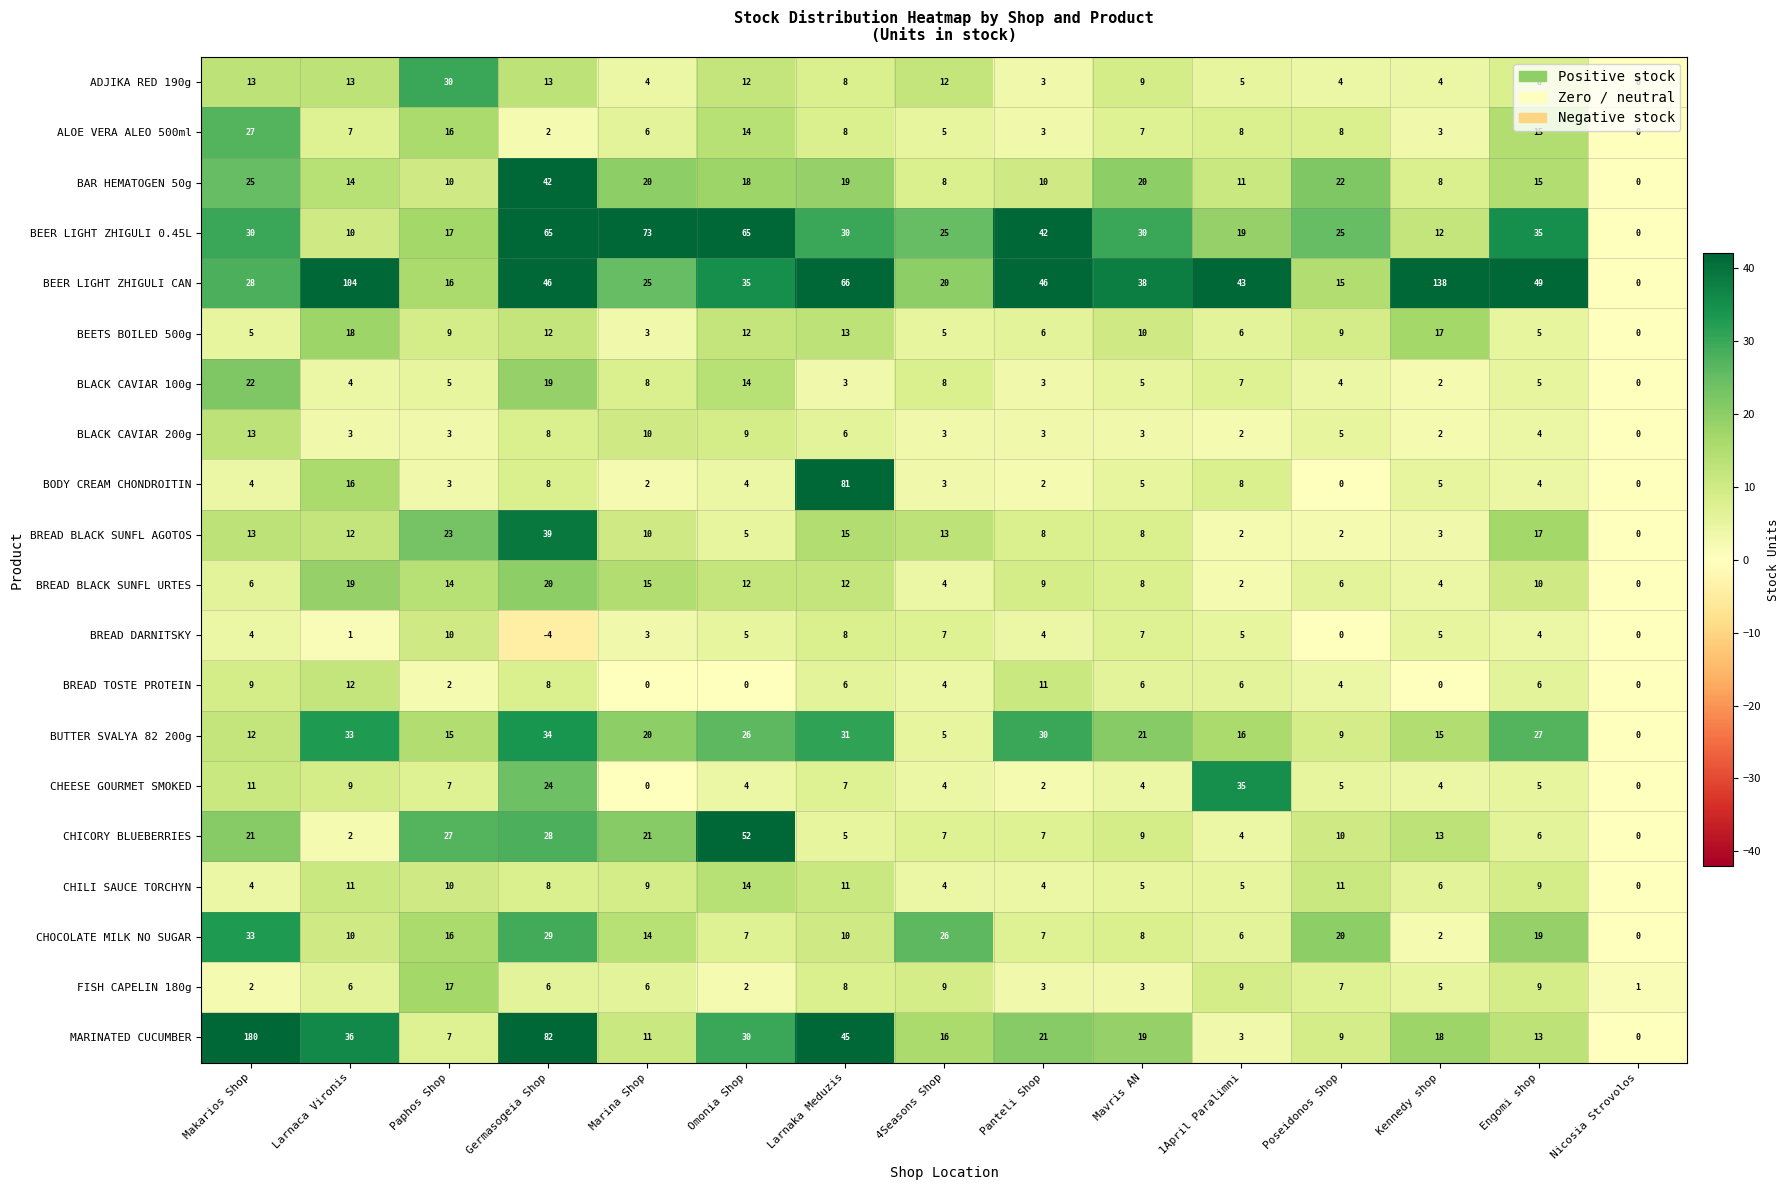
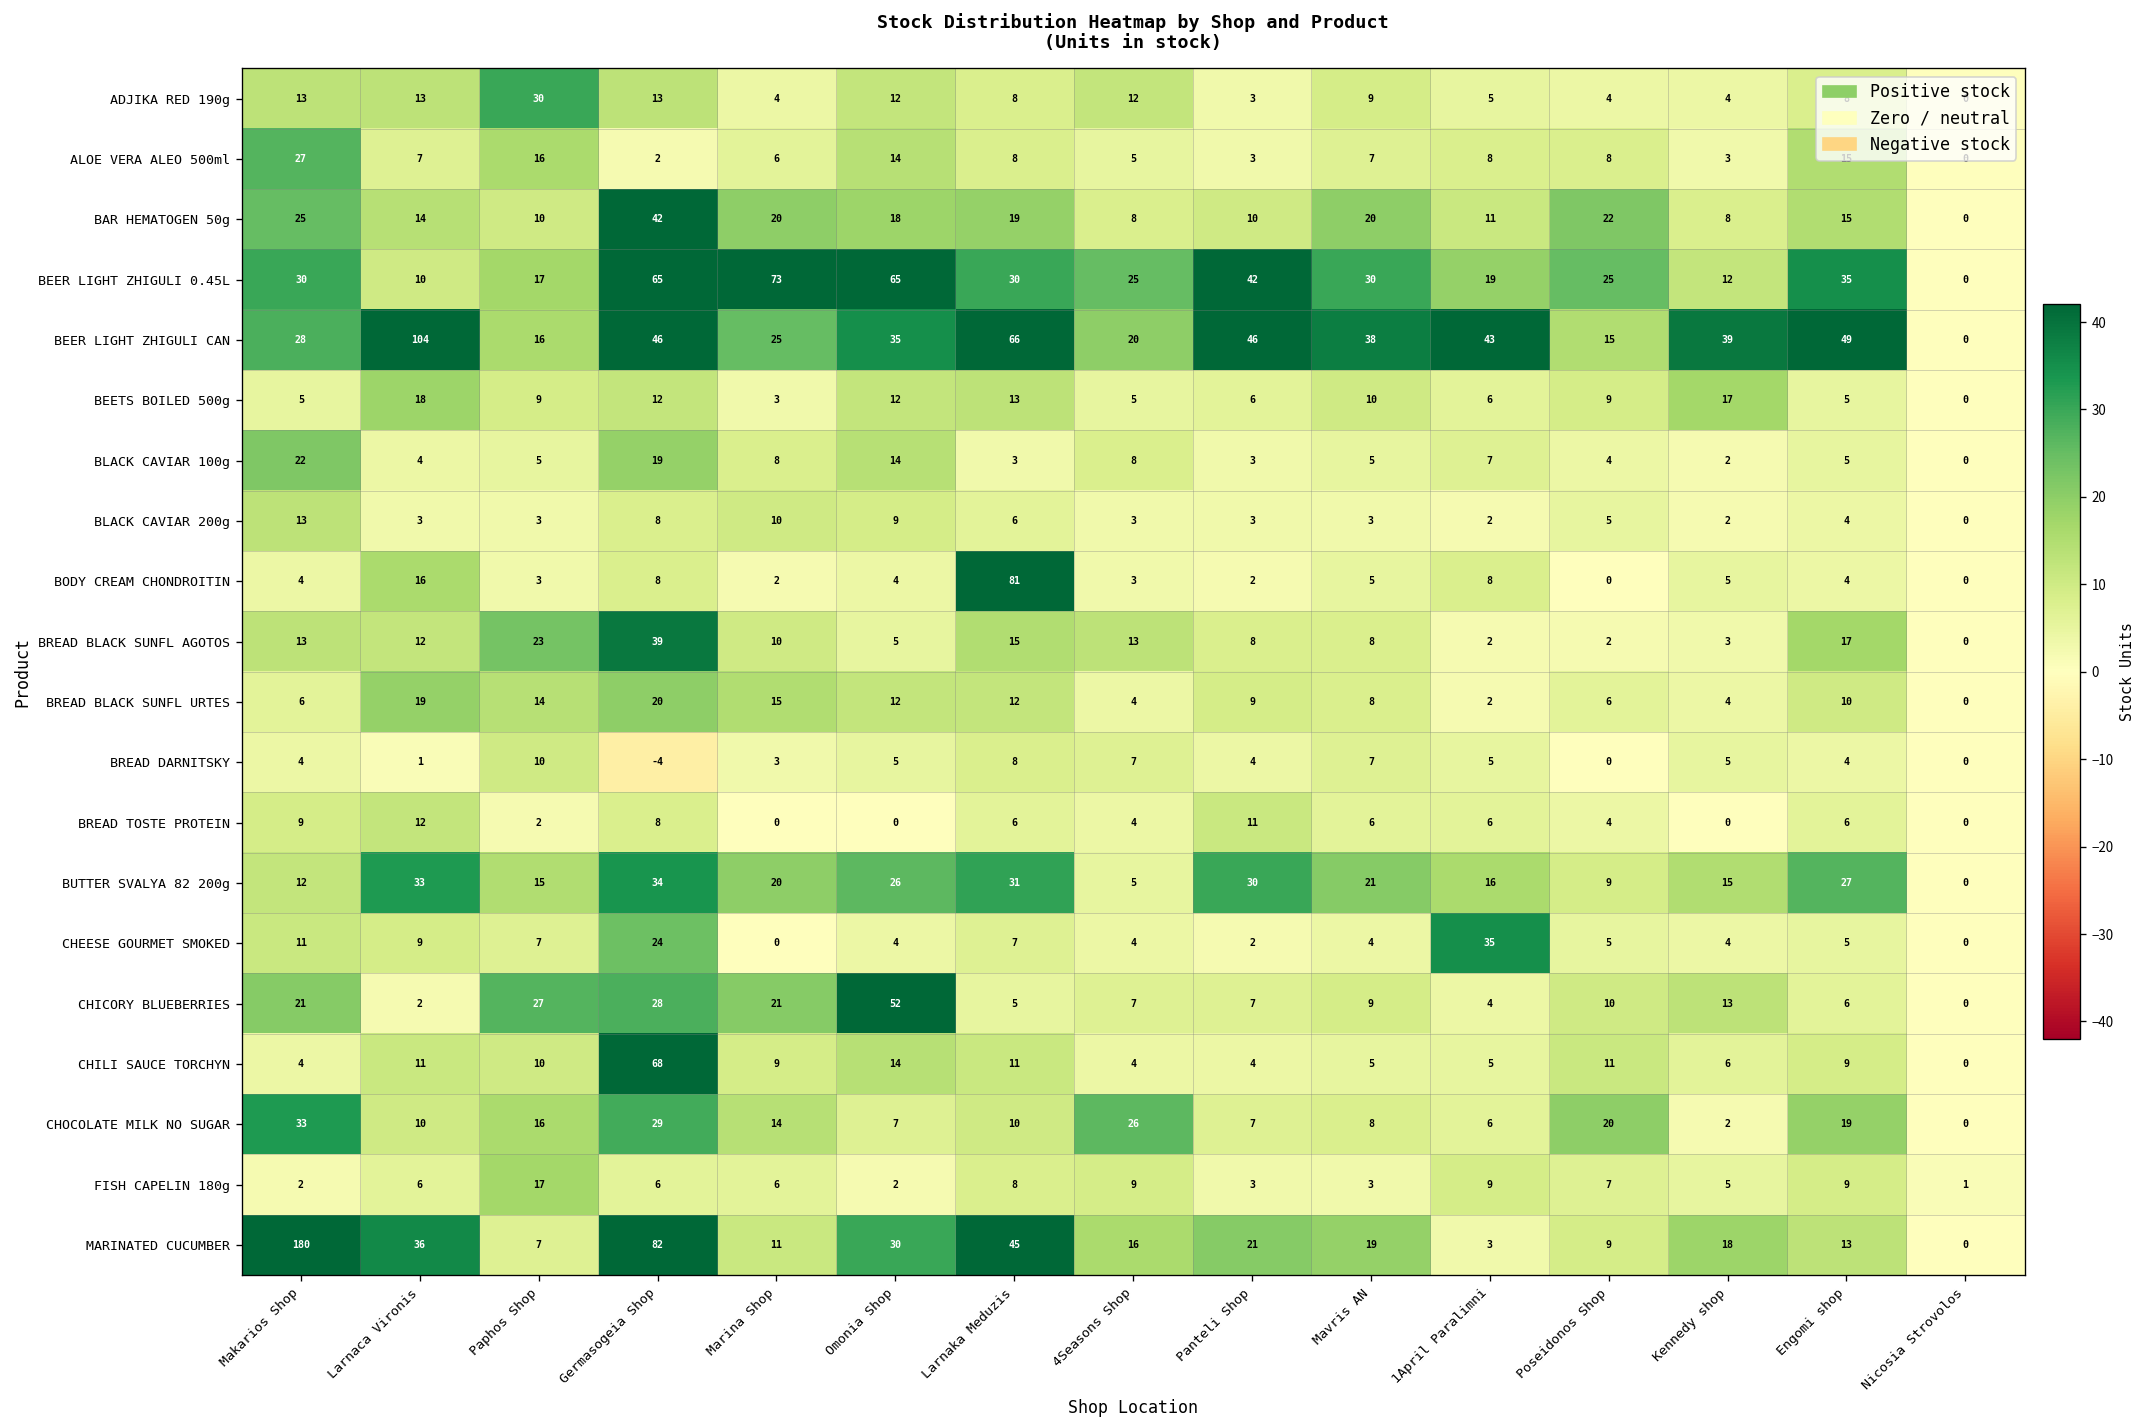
  {
    "BEER LIGHT ZHIGULI CAN": {
      "Makarios Shop": 28,
      "Larnaca Vironis": 104,
      "Paphos Shop": 16,
      "Germasogeia Shop": 46,
      "Marina Shop": 25,
      "Omonia Shop": 35,
      "Larnaka Meduzis": 66,
      "4Seasons Shop": 20,
      "Panteli Shop": 46,
      "Mavris AN": 38,
      "1April Paralimni": 43,
      "Poseidonos Shop": 15,
-     "Kennedy shop": 138,
+     "Kennedy shop": 39,
      "Engomi shop": 49,
      "Nicosia Strovolos": 0
    },
    "CHILI SAUCE TORCHYN": {
      "Makarios Shop": 4,
      "Larnaca Vironis": 11,
      "Paphos Shop": 10,
-     "Germasogeia Shop": 8,
+     "Germasogeia Shop": 68,
      "Marina Shop": 9,
      "Omonia Shop": 14,
      "Larnaka Meduzis": 11,
      "4Seasons Shop": 4,
      "Panteli Shop": 4,
      "Mavris AN": 5,
      "1April Paralimni": 5,
      "Poseidonos Shop": 11,
      "Kennedy shop": 6,
      "Engomi shop": 9,
      "Nicosia Strovolos": 0
    }
  }
